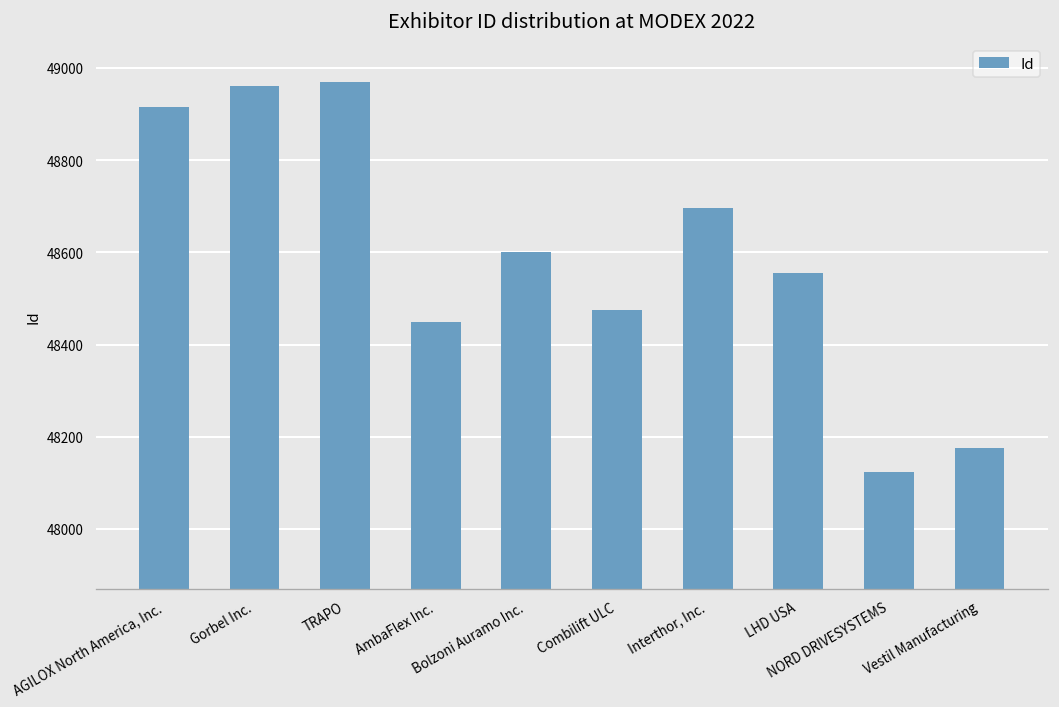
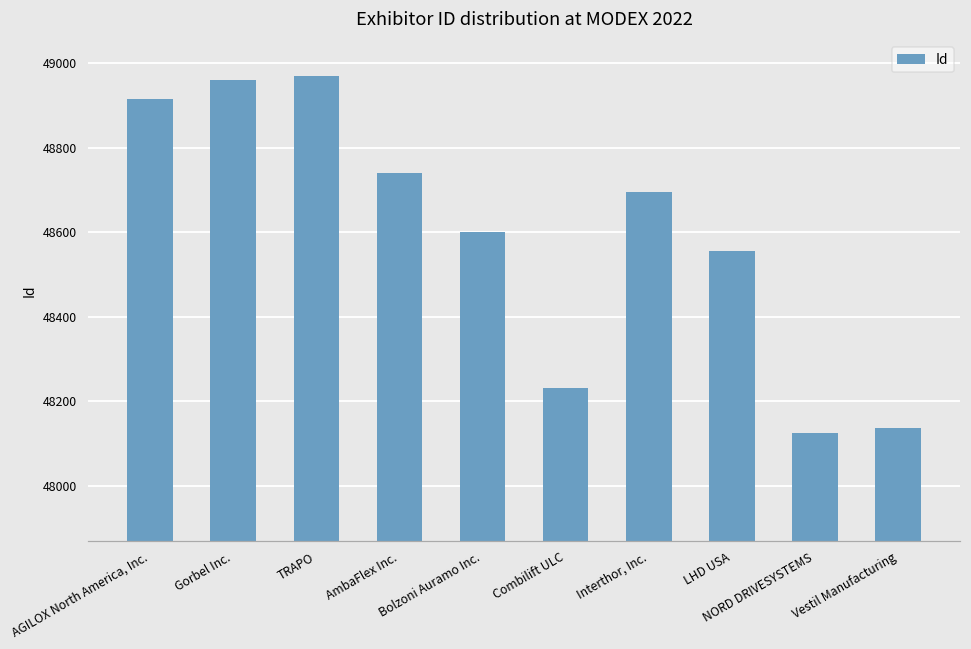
  {
    "AGILOX North America, Inc.": 48920,
    "Gorbel Inc.": 48960,
    "TRAPO": 48970,
-   "AmbaFlex Inc.": 48450,
+   "AmbaFlex Inc.": 48740,
    "Bolzoni Auramo Inc.": 48600,
-   "Combilift ULC": 48470,
+   "Combilift ULC": 48230,
    "Interthor, Inc.": 48700,
    "LHD USA": 48560,
    "NORD DRIVESYSTEMS": 48120,
-   "Vestil Manufacturing": 48180
+   "Vestil Manufacturing": 48140
  }
